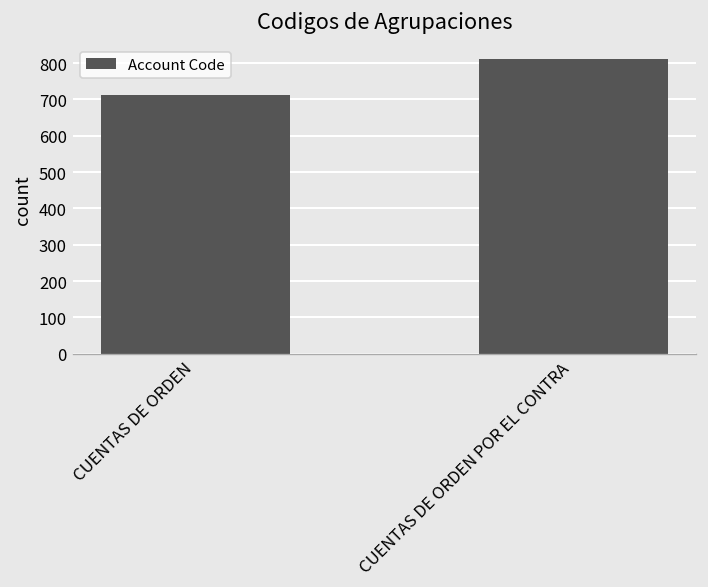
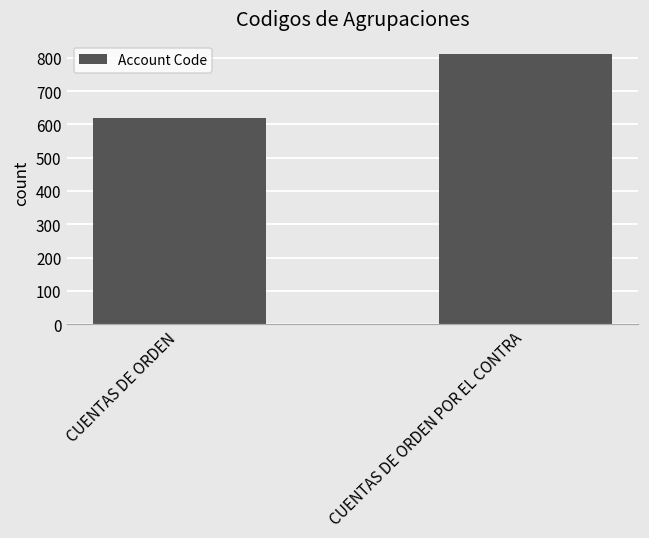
  {
-   "CUENTAS DE ORDEN": 710,
+   "CUENTAS DE ORDEN": 620,
    "CUENTAS DE ORDEN POR EL CONTRA": 810
  }
